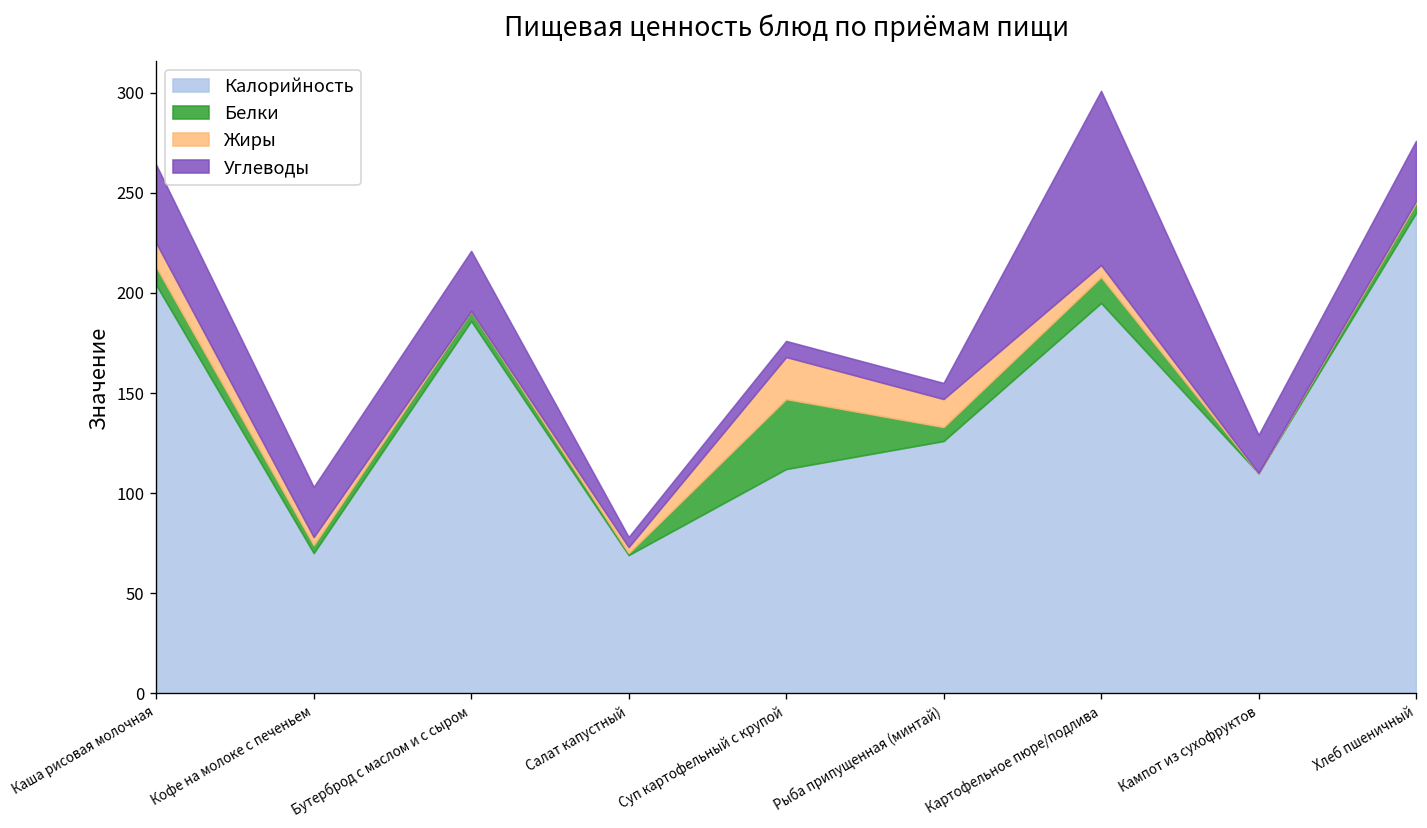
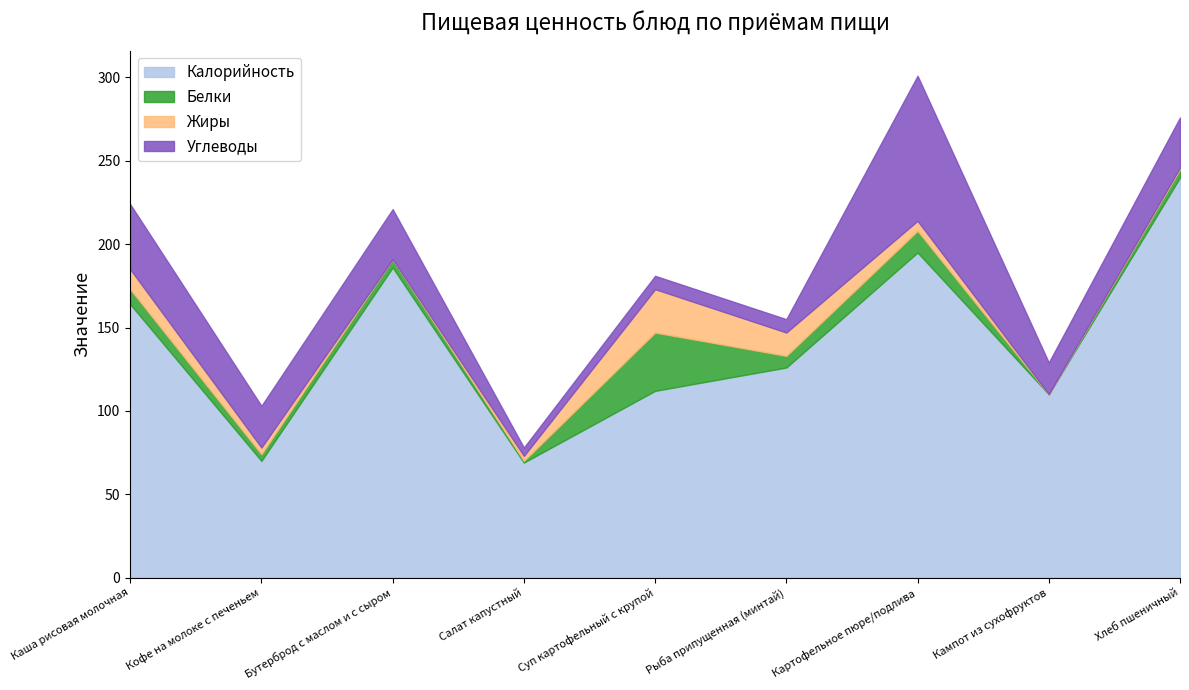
  {
    "Калорийность": {
-     "Каша рисовая молочная": 204,
+     "Каша рисовая молочная": 164,
      "Кофе на молоке с печеньем": 70,
      "Бутерброд с маслом и с сыром": 186,
      "Суп картофельный с крупой": 112,
      "Рыба припущенная (минтай)": 126,
      "Картофельное пюре/подлива": 195,
      "Хлеб пшеничный": 240
    },
    "Белки": {
      "Каша рисовая молочная": 9,
      "Кофе на молоке с печеньем": 4,
      "Суп картофельный с крупой": 35,
      "Рыба припущенная (минтай)": 7,
      "Картофельное пюре/подлива": 13
    },
    "Жиры": {
      "Каша рисовая молочная": 12,
      "Кофе на молоке с печеньем": 4,
      "Салат капустный": 3,
-     "Суп картофельный с крупой": 21,
+     "Суп картофельный с крупой": 26,
      "Рыба припущенная (минтай)": 14,
      "Картофельное пюре/подлива": 6
    },
    "Углеводы": {
      "Каша рисовая молочная": 39,
      "Кофе на молоке с печеньем": 25,
      "Бутерброд с маслом и с сыром": 30,
      "Салат капустный": 5,
      "Суп картофельный с крупой": 8,
      "Рыба припущенная (минтай)": 8,
      "Картофельное пюре/подлива": 87,
      "Кампот из сухофруктов": 19,
      "Хлеб пшеничный": 30
    }
  }
